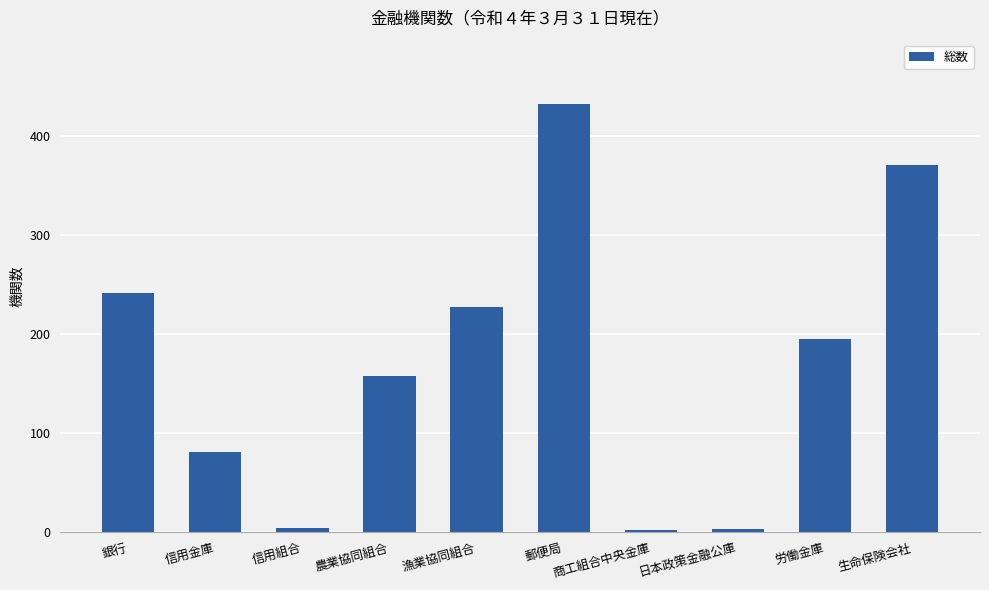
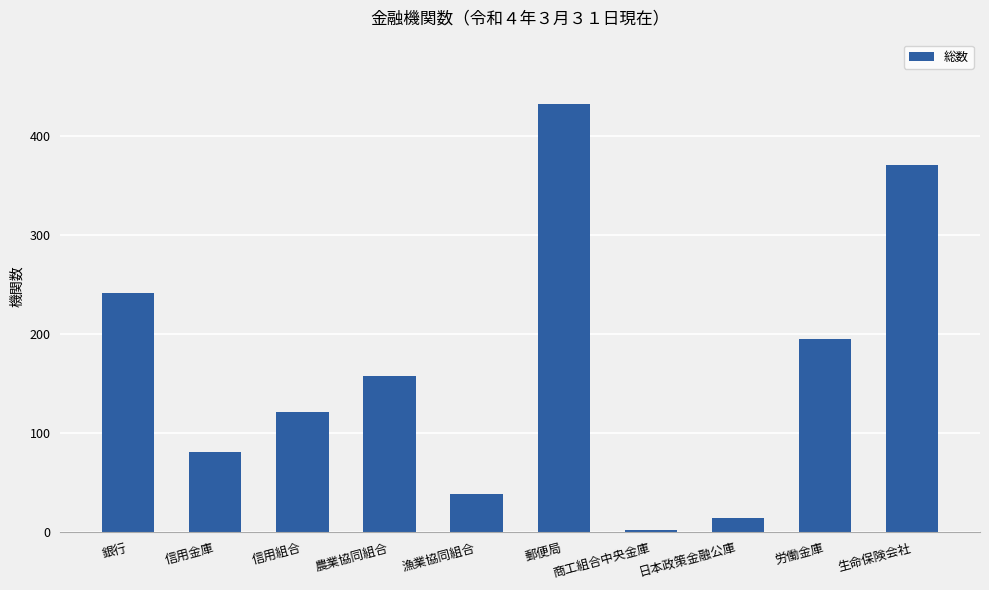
  {
    "銀行": 240,
    "信用金庫": 80,
-   "信用組合": 0,
+   "信用組合": 120,
    "農業協同組合": 160,
-   "漁業協同組合": 230,
+   "漁業協同組合": 40,
    "郵便局": 430,
-   "日本政策金融公庫": 0,
+   "日本政策金融公庫": 10,
    "労働金庫": 200,
    "生命保険会社": 370
  }
